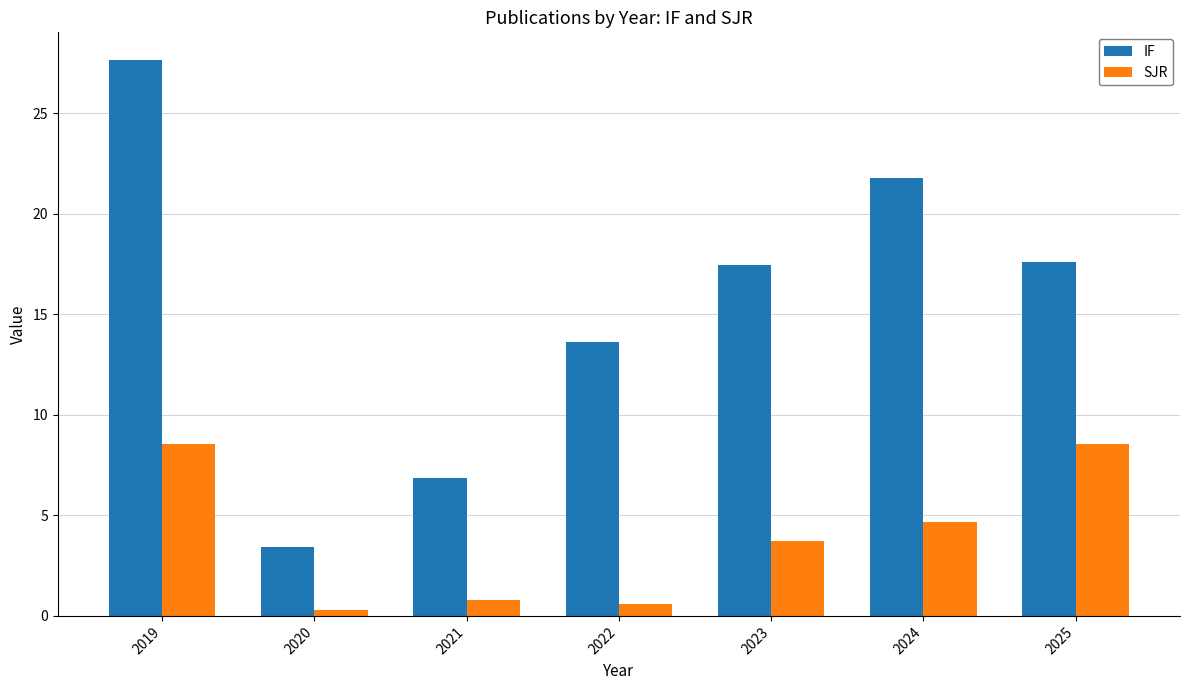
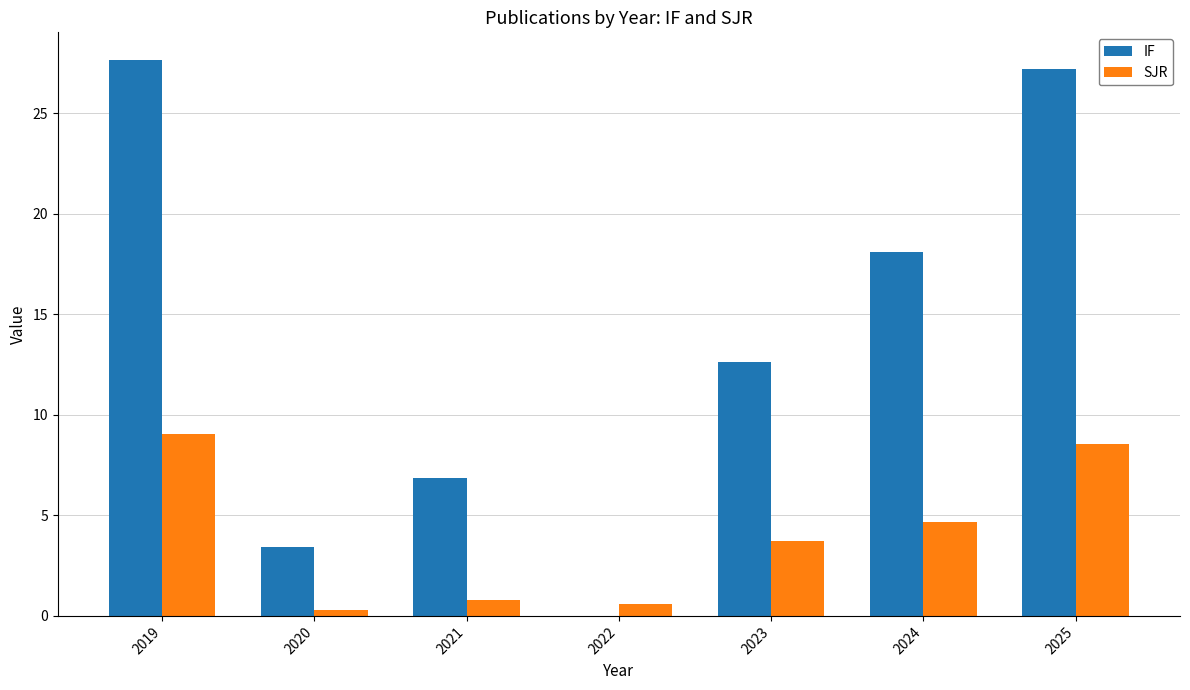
  {
    "IF": {
      "2019": 27.6,
      "2020": 3.4,
      "2021": 6.9,
-     "2022": 13.6,
-     "2023": 17.5,
-     "2024": 21.8,
-     "2025": 17.6
+     "2022": 0.0,
+     "2023": 12.6,
+     "2024": 18.1,
+     "2025": 27.2
    },
    "SJR": {
-     "2019": 8.6,
+     "2019": 9.0,
      "2020": 0.3,
      "2021": 0.8,
      "2022": 0.6,
      "2023": 3.7,
      "2024": 4.7,
      "2025": 8.5
    }
  }
